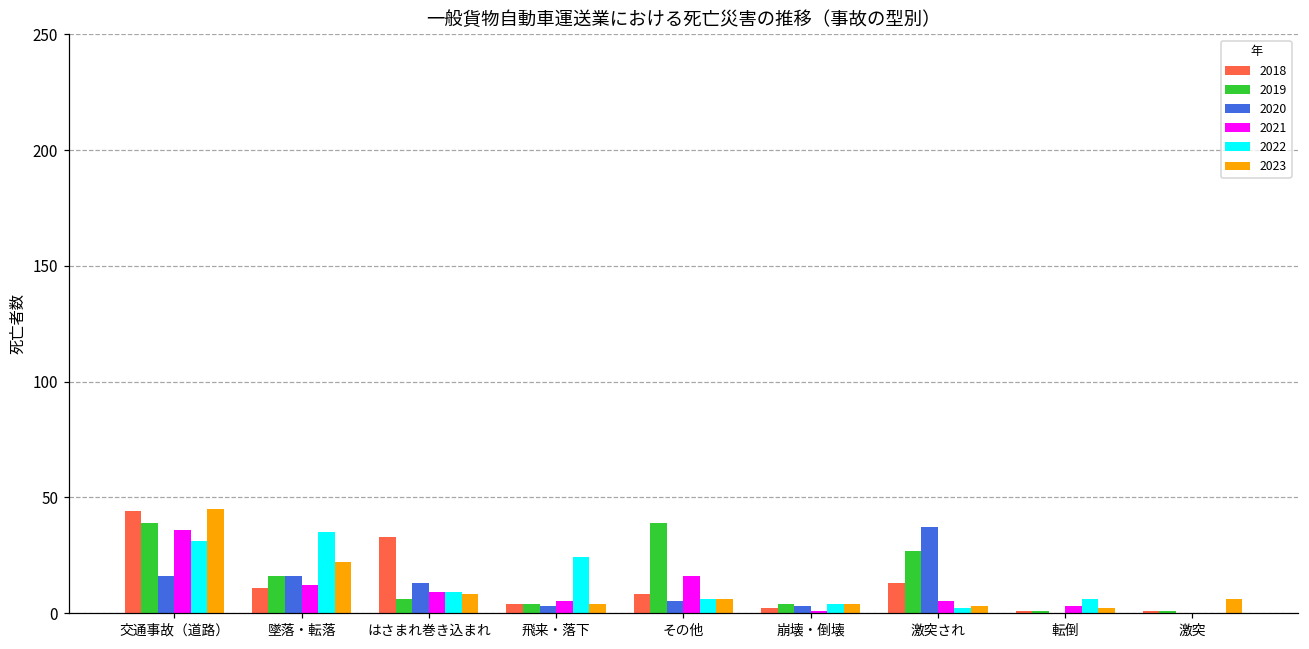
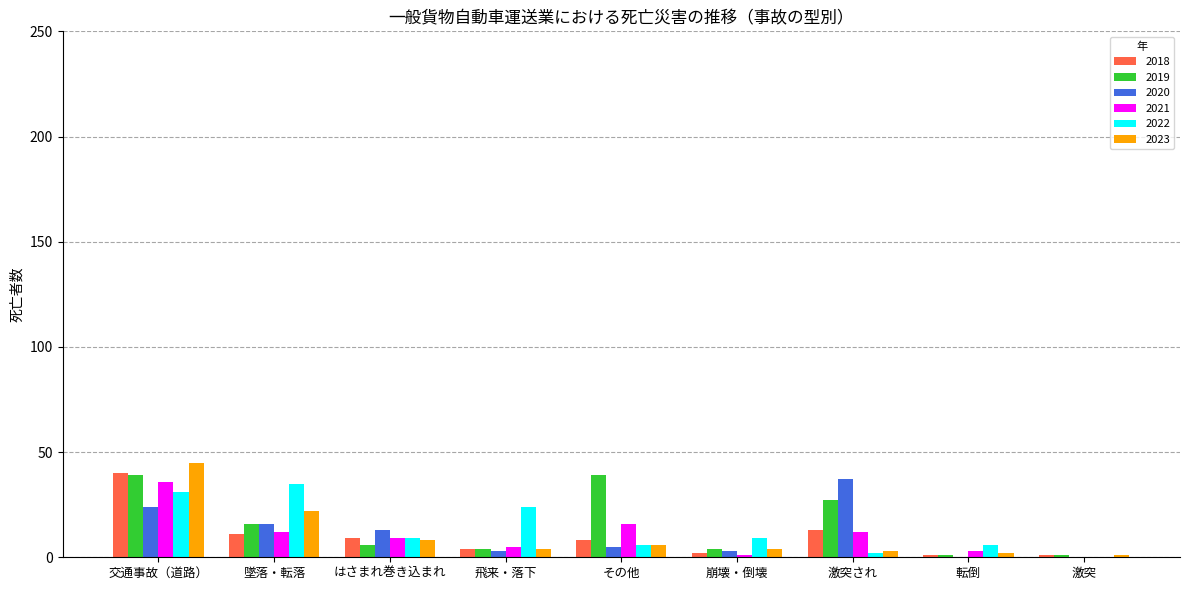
  {
    "2018": {
-     "交通事故（道路）": 44,
+     "交通事故（道路）": 40,
      "墜落・転落": 11,
-     "はさまれ巻き込まれ": 33,
+     "はさまれ巻き込まれ": 9,
      "飛来・落下": 4,
      "その他": 8,
      "崩壊・倒壊": 2,
      "激突され": 13
    },
    "2019": {
      "交通事故（道路）": 39,
      "墜落・転落": 16,
      "はさまれ巻き込まれ": 6,
      "飛来・落下": 4,
      "その他": 39,
      "崩壊・倒壊": 4,
      "激突され": 27
    },
    "2020": {
-     "交通事故（道路）": 16,
+     "交通事故（道路）": 24,
      "墜落・転落": 16,
      "はさまれ巻き込まれ": 13,
      "飛来・落下": 3,
      "その他": 5,
      "崩壊・倒壊": 3,
      "激突され": 37,
      "転倒": 0,
      "激突": 0
    },
    "2021": {
      "交通事故（道路）": 36,
      "墜落・転落": 12,
      "はさまれ巻き込まれ": 9,
      "飛来・落下": 5,
      "その他": 16,
-     "激突され": 5,
+     "激突され": 12,
      "転倒": 3,
      "激突": 0
    },
    "2022": {
      "交通事故（道路）": 31,
      "墜落・転落": 35,
      "はさまれ巻き込まれ": 9,
      "飛来・落下": 24,
      "その他": 6,
-     "崩壊・倒壊": 4,
+     "崩壊・倒壊": 9,
      "激突され": 2,
      "転倒": 6,
      "激突": 0
    },
    "2023": {
      "交通事故（道路）": 45,
      "墜落・転落": 22,
      "はさまれ巻き込まれ": 8,
      "飛来・落下": 4,
      "その他": 6,
      "崩壊・倒壊": 4,
      "激突され": 3,
      "転倒": 2,
-     "激突": 6
+     "激突": 1
    }
  }
